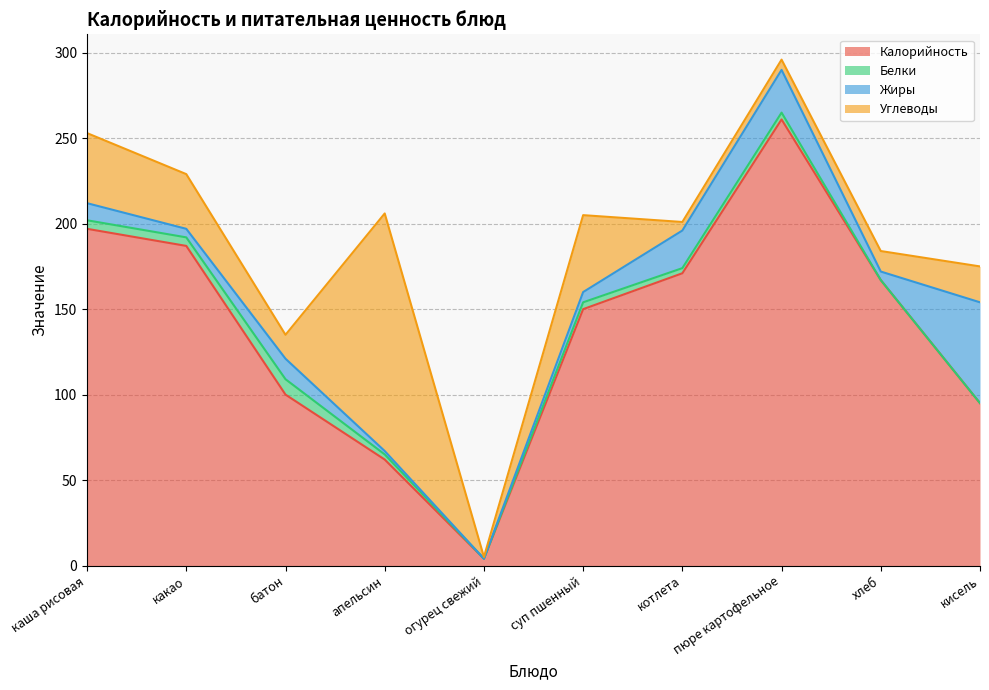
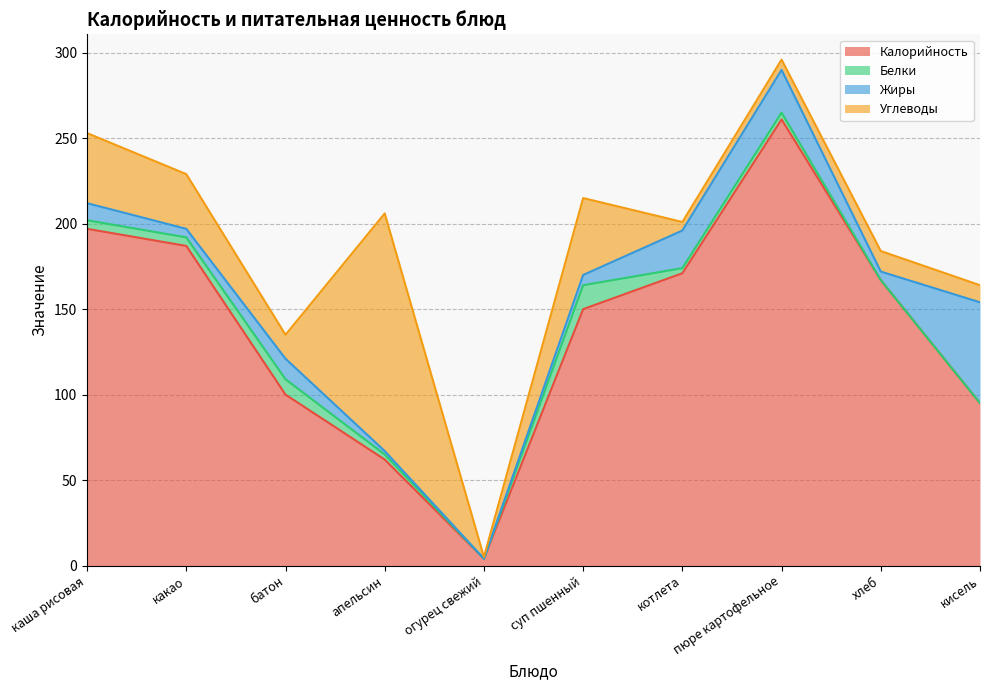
  {
    "Калорийность": {
      "каша рисовая": 197,
      "какао": 187,
      "батон": 100,
      "апельсин": 62,
      "суп пшенный": 150,
      "котлета": 171,
      "пюре картофельное": 261
    },
    "Белки": {
      "каша рисовая": 5,
      "какао": 5,
      "батон": 9,
      "апельсин": 3,
-     "суп пшенный": 4,
+     "суп пшенный": 14,
      "котлета": 3,
      "пюре картофельное": 4
    },
    "Жиры": {
      "каша рисовая": 10,
      "какао": 5,
      "батон": 12,
      "апельсин": 2,
      "суп пшенный": 6,
      "котлета": 22,
      "пюре картофельное": 25,
      "хлеб": 5,
      "кисель": 59
    },
    "Углеводы": {
      "каша рисовая": 41,
      "какао": 32,
      "батон": 14,
      "апельсин": 139,
      "суп пшенный": 45,
      "котлета": 5,
      "пюре картофельное": 6,
      "хлеб": 12,
-     "кисель": 21
+     "кисель": 10
    }
  }
